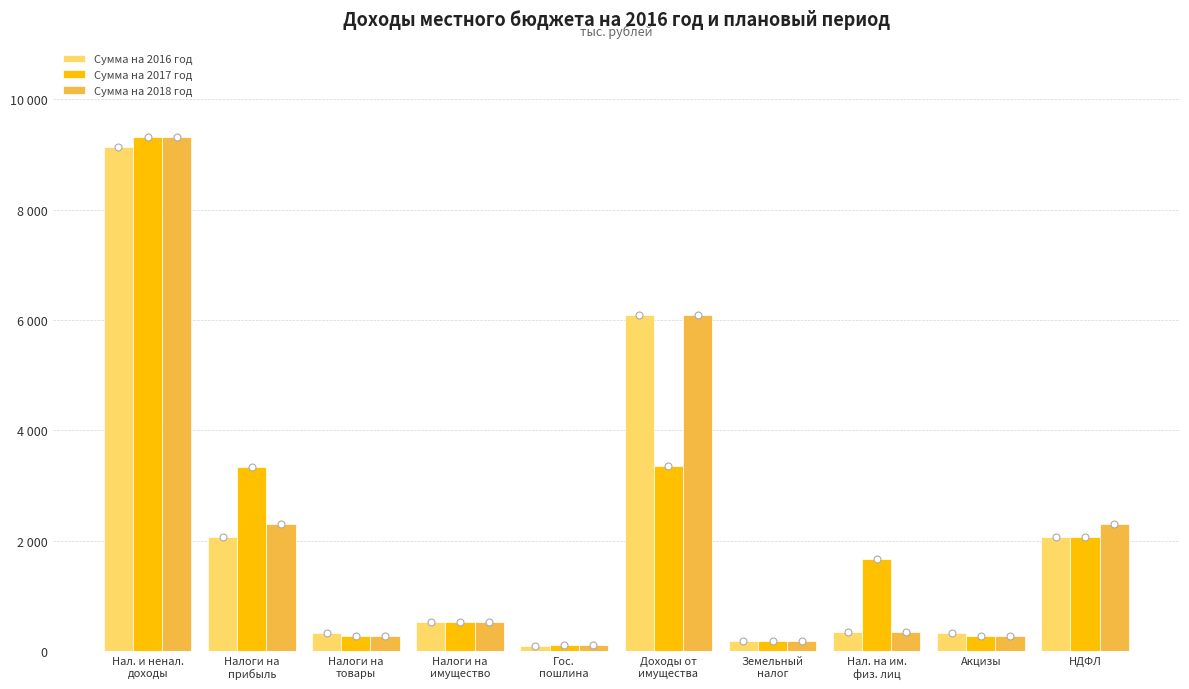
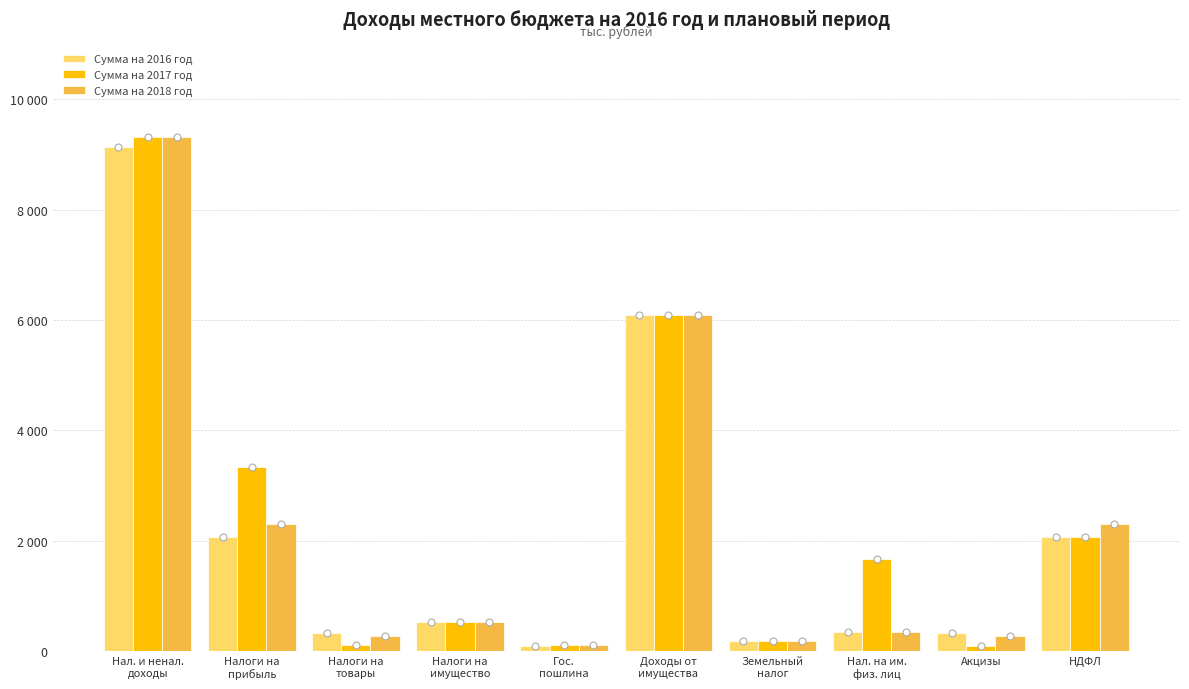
  {
    "Сумма на 2017 год": {
      "Нал. и ненал. доходы": 9300,
      "Налоги на прибыль": 3300,
-     "Налоги на товары": 300,
+     "Налоги на товары": 100,
      "Налоги на имущество": 500,
      "Гос. пошлина": 100,
-     "Доходы от имущества": 3400,
+     "Доходы от имущества": 6100,
      "Земельный налог": 200,
      "Нал. на им. физ. лиц": 1700,
-     "Акцизы": 300,
+     "Акцизы": 100,
      "НДФЛ": 2100
    }
  }
